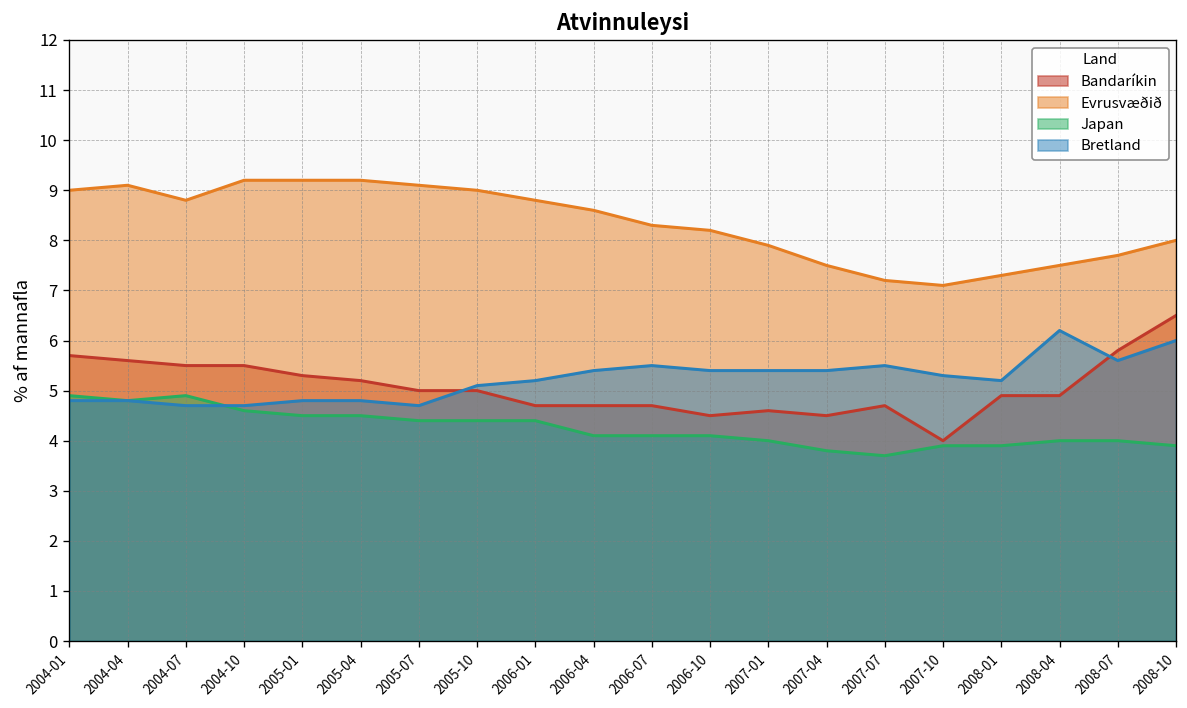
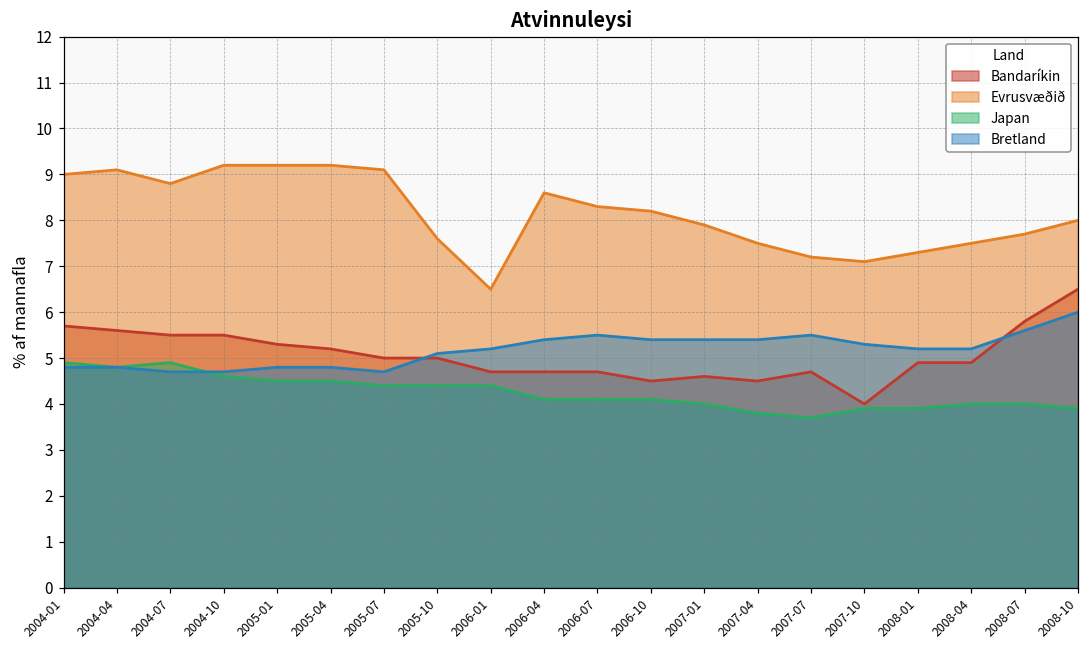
  {
    "Bandaríkin": {
      "2004-01": 5.7,
      "2004-04": 5.6,
      "2004-07": 5.5,
      "2004-10": 5.5,
      "2005-01": 5.3,
      "2005-04": 5.2,
      "2005-07": 5.0,
      "2005-10": 5.0,
      "2006-01": 4.7,
      "2006-04": 4.7,
      "2006-07": 4.7,
      "2006-10": 4.5,
      "2007-01": 4.6,
      "2007-04": 4.5,
      "2007-07": 4.7,
      "2007-10": 4.0,
      "2008-01": 4.9,
      "2008-04": 4.9,
      "2008-07": 5.8,
      "2008-10": 6.5
    },
    "Evrusvæðið": {
      "2004-01": 9.0,
      "2004-04": 9.1,
      "2004-07": 8.8,
      "2004-10": 9.2,
      "2005-01": 9.2,
      "2005-04": 9.2,
      "2005-07": 9.1,
-     "2005-10": 9.0,
-     "2006-01": 8.8,
+     "2005-10": 7.6,
+     "2006-01": 6.5,
      "2006-04": 8.6,
      "2006-07": 8.3,
      "2006-10": 8.2,
      "2007-01": 7.9,
      "2007-04": 7.5,
      "2007-07": 7.2,
      "2007-10": 7.1,
      "2008-01": 7.3,
      "2008-04": 7.5,
      "2008-07": 7.7,
      "2008-10": 8.0
    },
    "Japan": {
      "2004-01": 4.9,
      "2004-07": 4.9,
      "2004-10": 4.6,
      "2005-01": 4.5,
      "2005-04": 4.5,
      "2005-07": 4.4,
      "2005-10": 4.4,
      "2006-01": 4.4,
      "2006-04": 4.1,
      "2006-07": 4.1,
      "2006-10": 4.1,
      "2007-01": 4.0,
      "2007-04": 3.8,
      "2007-07": 3.7,
      "2007-10": 3.9,
      "2008-01": 3.9,
      "2008-04": 4.0,
      "2008-07": 4.0,
      "2008-10": 3.9
    },
    "Bretland": {
      "2004-01": 4.8,
      "2004-07": 4.7,
      "2004-10": 4.7,
      "2005-01": 4.8,
      "2005-04": 4.8,
      "2005-07": 4.7,
      "2005-10": 5.1,
      "2006-01": 5.2,
      "2006-04": 5.4,
      "2006-07": 5.5,
      "2006-10": 5.4,
      "2007-01": 5.4,
      "2007-04": 5.4,
      "2007-07": 5.5,
      "2007-10": 5.3,
      "2008-01": 5.2,
-     "2008-04": 6.2,
+     "2008-04": 5.2,
      "2008-07": 5.6,
      "2008-10": 6.0
    }
  }
